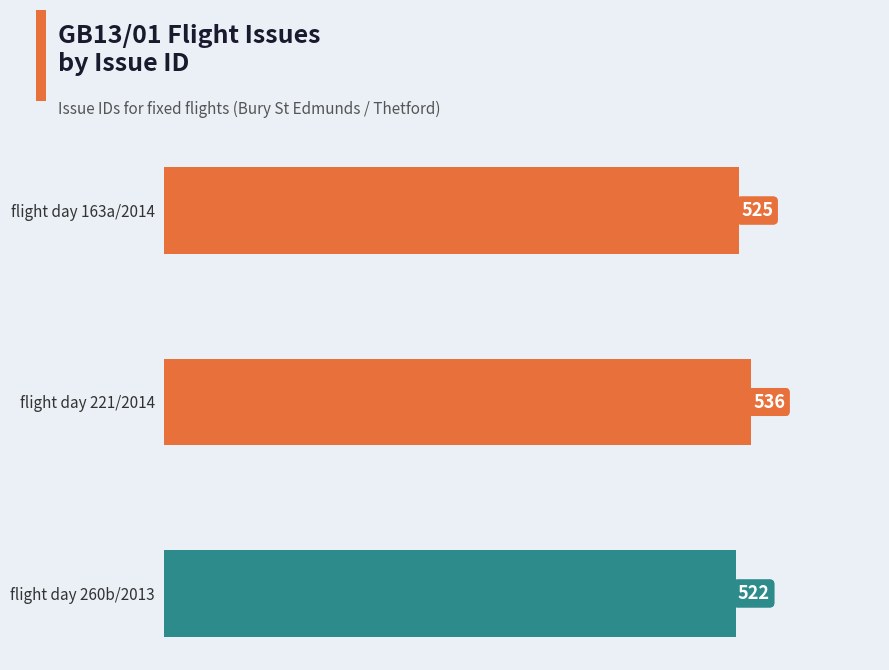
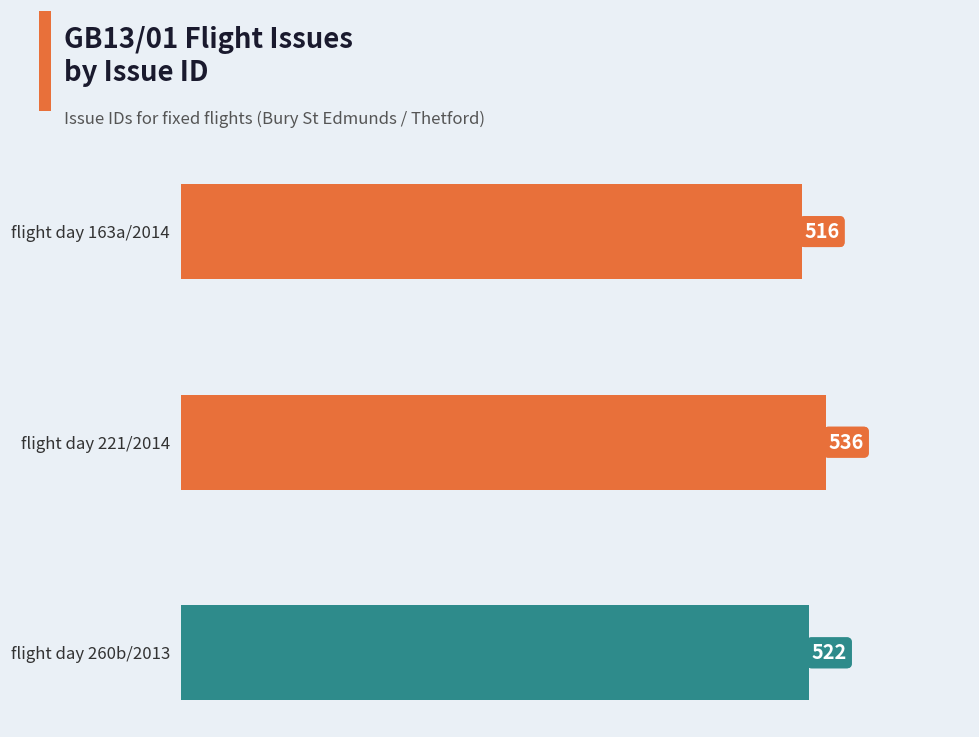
  {
-   "flight day 163a/2014": 525
+   "flight day 163a/2014": 516
  }
